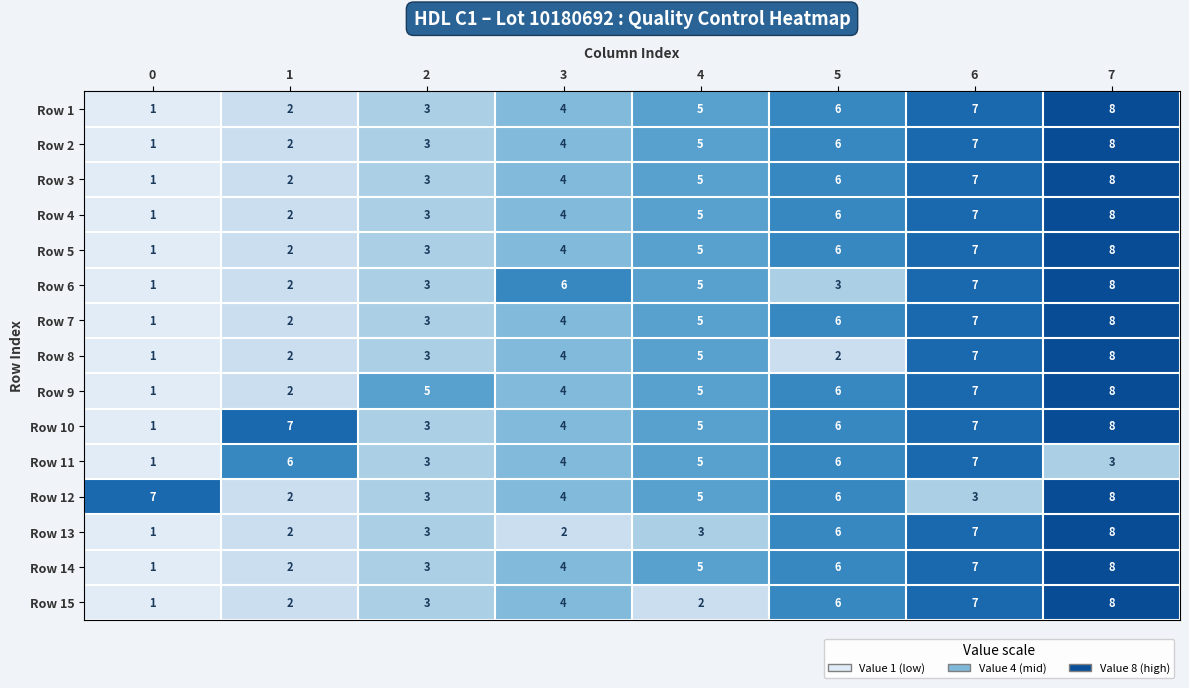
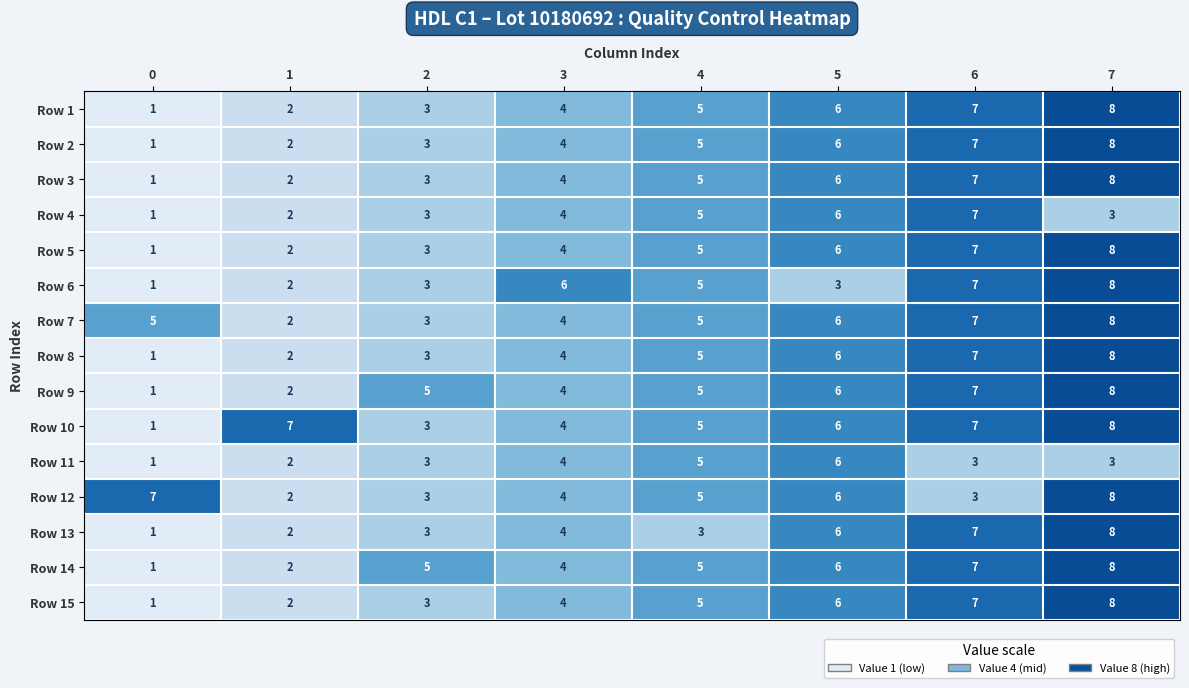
  {
    "Row 1": {
      "0": 1,
      "1": 2,
      "2": 3,
      "3": 4,
      "4": 5,
      "5": 6,
      "6": 7,
      "7": 8
    },
    "Row 2": {
      "0": 1,
      "1": 2,
      "2": 3,
      "3": 4,
      "4": 5,
      "5": 6,
      "6": 7,
      "7": 8
    },
    "Row 3": {
      "0": 1,
      "1": 2,
      "2": 3,
      "3": 4,
      "4": 5,
      "5": 6,
      "6": 7,
      "7": 8
    },
    "Row 4": {
      "0": 1,
      "1": 2,
      "2": 3,
      "3": 4,
      "4": 5,
      "5": 6,
      "6": 7,
-     "7": 8
+     "7": 3
    },
    "Row 5": {
      "0": 1,
      "1": 2,
      "2": 3,
      "3": 4,
      "4": 5,
      "5": 6,
      "6": 7,
      "7": 8
    },
    "Row 6": {
      "0": 1,
      "1": 2,
      "2": 3,
      "3": 6,
      "4": 5,
      "5": 3,
      "6": 7,
      "7": 8
    },
    "Row 7": {
-     "0": 1,
+     "0": 5,
      "1": 2,
      "2": 3,
      "3": 4,
      "4": 5,
      "5": 6,
      "6": 7,
      "7": 8
    },
    "Row 8": {
      "0": 1,
      "1": 2,
      "2": 3,
      "3": 4,
      "4": 5,
-     "5": 2,
+     "5": 6,
      "6": 7,
      "7": 8
    },
    "Row 9": {
      "0": 1,
      "1": 2,
      "2": 5,
      "3": 4,
      "4": 5,
      "5": 6,
      "6": 7,
      "7": 8
    },
    "Row 10": {
      "0": 1,
      "1": 7,
      "2": 3,
      "3": 4,
      "4": 5,
      "5": 6,
      "6": 7,
      "7": 8
    },
    "Row 11": {
      "0": 1,
-     "1": 6,
+     "1": 2,
      "2": 3,
      "3": 4,
      "4": 5,
      "5": 6,
-     "6": 7,
+     "6": 3,
      "7": 3
    },
    "Row 12": {
      "0": 7,
      "1": 2,
      "2": 3,
      "3": 4,
      "4": 5,
      "5": 6,
      "6": 3,
      "7": 8
    },
    "Row 13": {
      "0": 1,
      "1": 2,
      "2": 3,
-     "3": 2,
+     "3": 4,
      "4": 3,
      "5": 6,
      "6": 7,
      "7": 8
    },
    "Row 14": {
      "0": 1,
      "1": 2,
-     "2": 3,
+     "2": 5,
      "3": 4,
      "4": 5,
      "5": 6,
      "6": 7,
      "7": 8
    },
    "Row 15": {
      "0": 1,
      "1": 2,
      "2": 3,
      "3": 4,
-     "4": 2,
+     "4": 5,
      "5": 6,
      "6": 7,
      "7": 8
    }
  }
